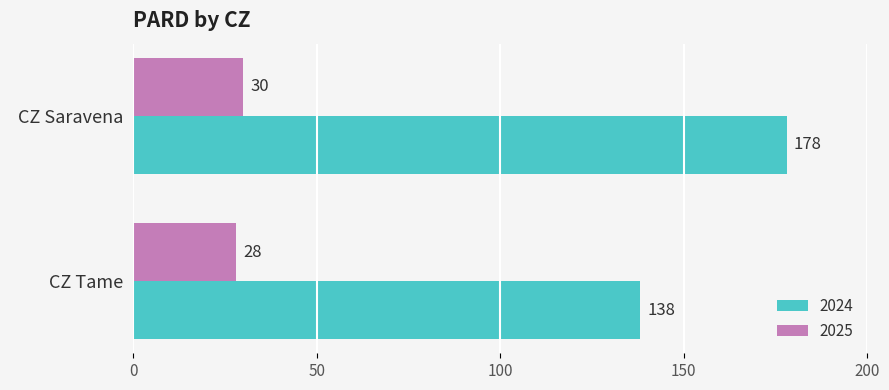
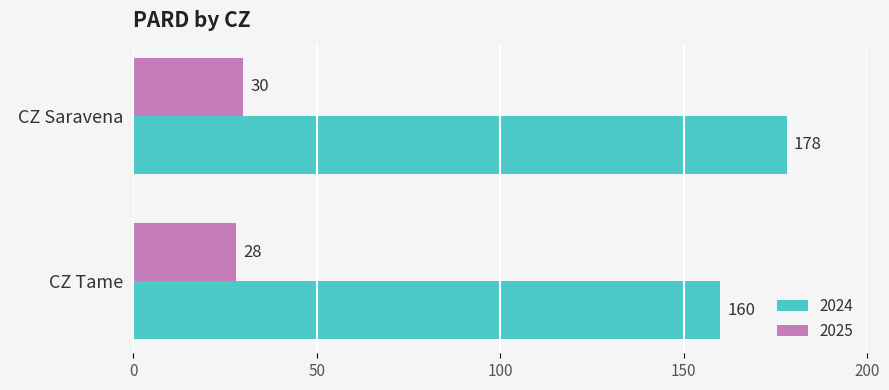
  {
    "2024": {
      "CZ Saravena": 178,
-     "CZ Tame": 138
+     "CZ Tame": 160
    },
    "2025": {
      "CZ Saravena": 30,
      "CZ Tame": 28
    }
  }
